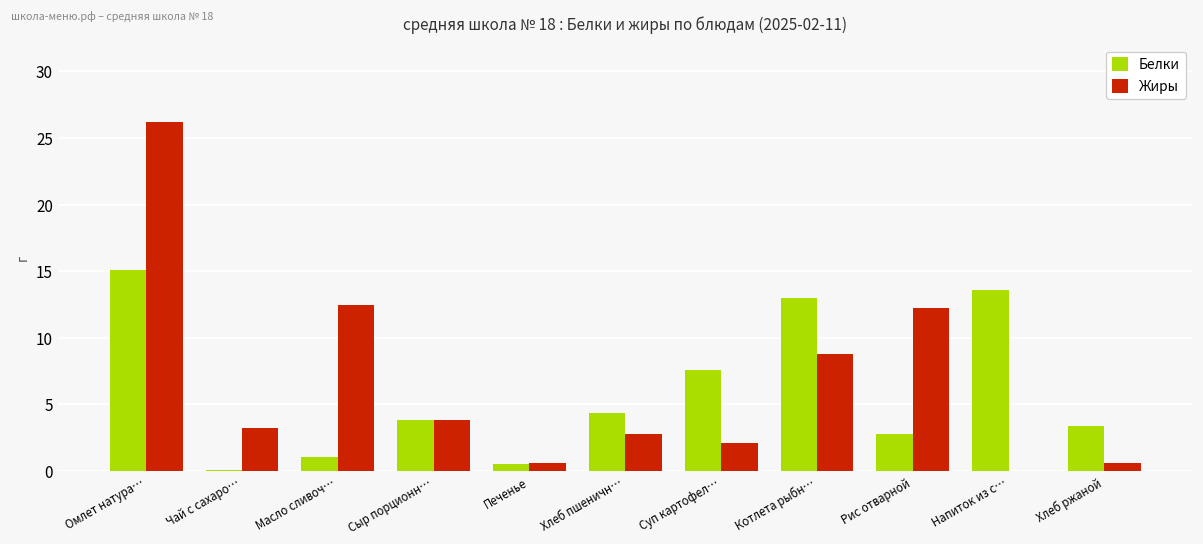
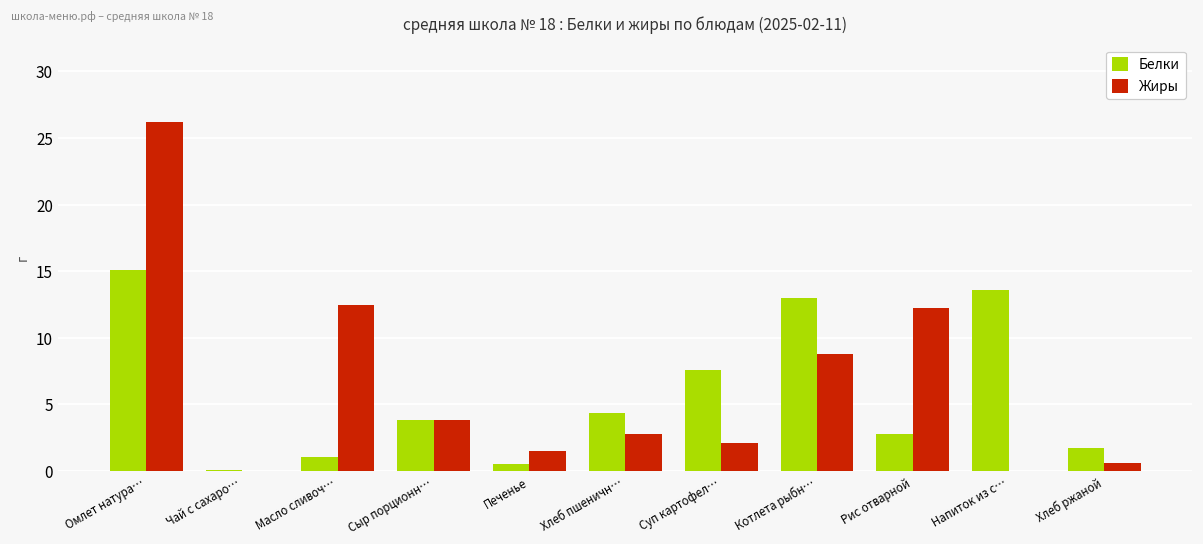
  {
    "Белки": {
      "Омлет натура…": 15.1,
      "Масло сливоч…": 1.1,
      "Сыр порционн…": 3.8,
      "Печенье": 0.5,
      "Хлеб пшеничн…": 4.4,
      "Суп картофел…": 7.6,
      "Котлета рыбн…": 13.0,
      "Рис отварной": 2.8,
      "Напиток из с…": 13.6,
-     "Хлеб ржаной": 3.4
+     "Хлеб ржаной": 1.7
    },
    "Жиры": {
      "Омлет натура…": 26.2,
-     "Чай с сахаро…": 3.2,
+     "Чай с сахаро…": 0.0,
      "Масло сливоч…": 12.5,
      "Сыр порционн…": 3.8,
-     "Печенье": 0.6,
+     "Печенье": 1.5,
      "Хлеб пшеничн…": 2.8,
      "Суп картофел…": 2.1,
      "Котлета рыбн…": 8.8,
      "Рис отварной": 12.2,
      "Напиток из с…": 0.0,
      "Хлеб ржаной": 0.6
    }
  }
